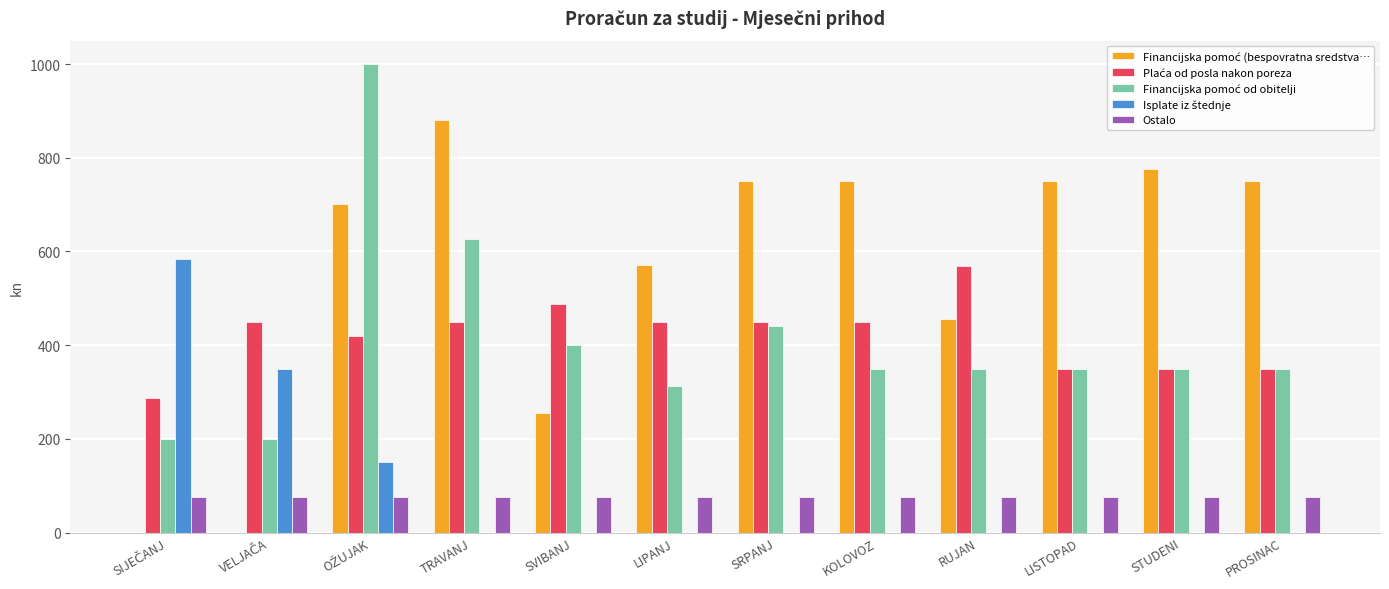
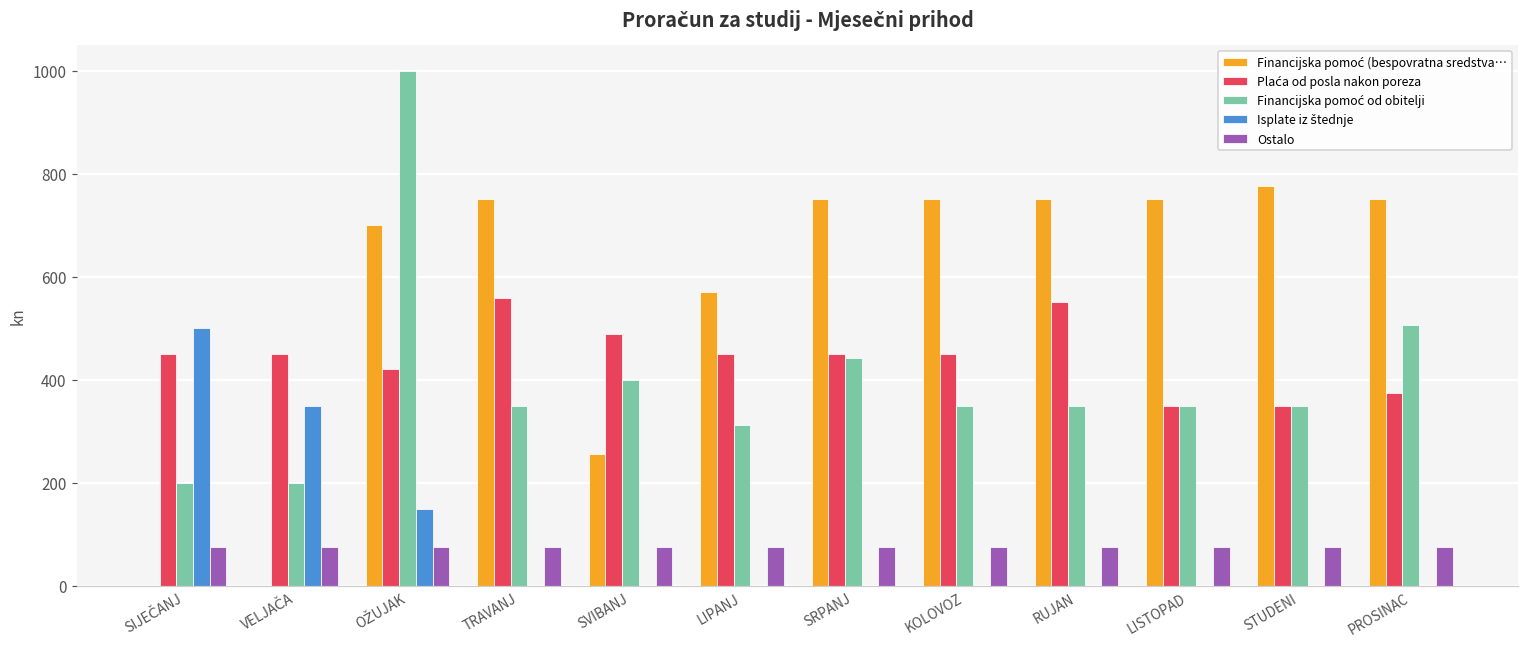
  {
    "Financijska pomoć (bespovratna sredstva…": {
      "SIJEČANJ": 0,
      "VELJAČA": 0,
      "OŽUJAK": 700,
-     "TRAVANJ": 880,
+     "TRAVANJ": 750,
      "SVIBANJ": 260,
      "LIPANJ": 570,
      "SRPANJ": 750,
      "KOLOVOZ": 750,
-     "RUJAN": 460,
+     "RUJAN": 750,
      "LISTOPAD": 750,
      "STUDENI": 780,
      "PROSINAC": 750
    },
    "Plaća od posla nakon poreza": {
-     "SIJEČANJ": 290,
+     "SIJEČANJ": 450,
      "VELJAČA": 450,
      "OŽUJAK": 420,
-     "TRAVANJ": 450,
+     "TRAVANJ": 560,
      "SVIBANJ": 490,
      "LIPANJ": 450,
      "SRPANJ": 450,
      "KOLOVOZ": 450,
-     "RUJAN": 570,
+     "RUJAN": 550,
      "LISTOPAD": 350,
      "STUDENI": 350,
-     "PROSINAC": 350
+     "PROSINAC": 370
    },
    "Financijska pomoć od obitelji": {
      "SIJEČANJ": 200,
      "VELJAČA": 200,
      "OŽUJAK": 1000,
-     "TRAVANJ": 630,
+     "TRAVANJ": 350,
      "SVIBANJ": 400,
      "LIPANJ": 310,
      "SRPANJ": 440,
      "KOLOVOZ": 350,
      "RUJAN": 350,
      "LISTOPAD": 350,
      "STUDENI": 350,
-     "PROSINAC": 350
+     "PROSINAC": 510
    },
    "Isplate iz štednje": {
-     "SIJEČANJ": 580,
+     "SIJEČANJ": 500,
      "VELJAČA": 350,
      "OŽUJAK": 150,
      "TRAVANJ": 0,
      "SVIBANJ": 0,
      "LIPANJ": 0,
      "SRPANJ": 0,
      "KOLOVOZ": 0,
      "RUJAN": 0,
      "LISTOPAD": 0,
      "STUDENI": 0,
      "PROSINAC": 0
    },
    "Ostalo": {
      "SIJEČANJ": 80,
      "VELJAČA": 80,
      "OŽUJAK": 80,
      "TRAVANJ": 80,
      "SVIBANJ": 80,
      "LIPANJ": 80,
      "SRPANJ": 80,
      "KOLOVOZ": 80,
      "RUJAN": 80,
      "LISTOPAD": 80,
      "STUDENI": 80,
      "PROSINAC": 80
    }
  }
